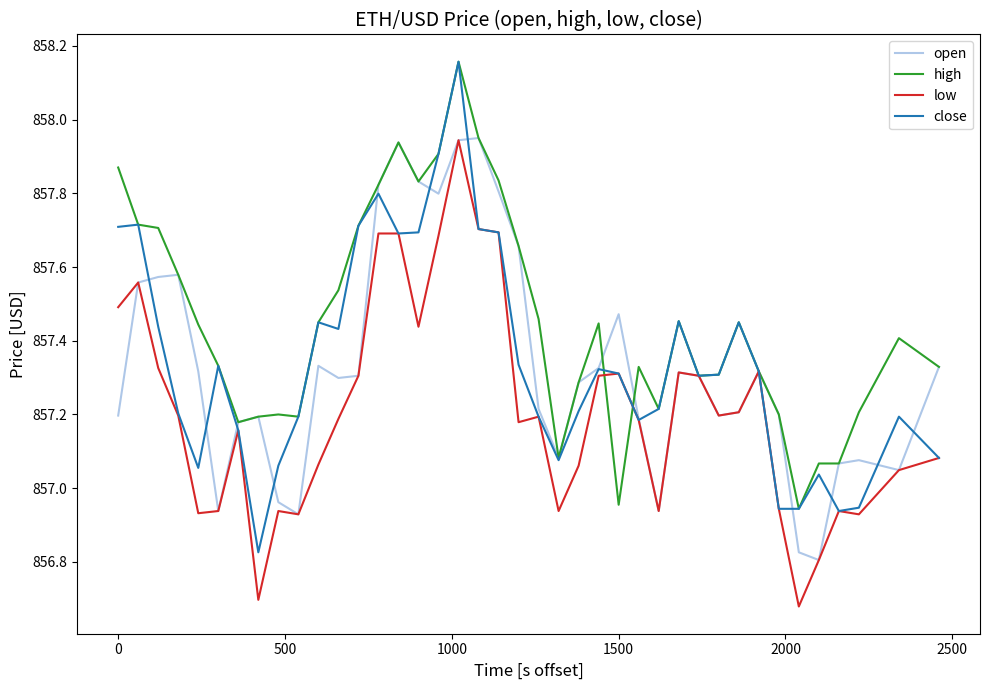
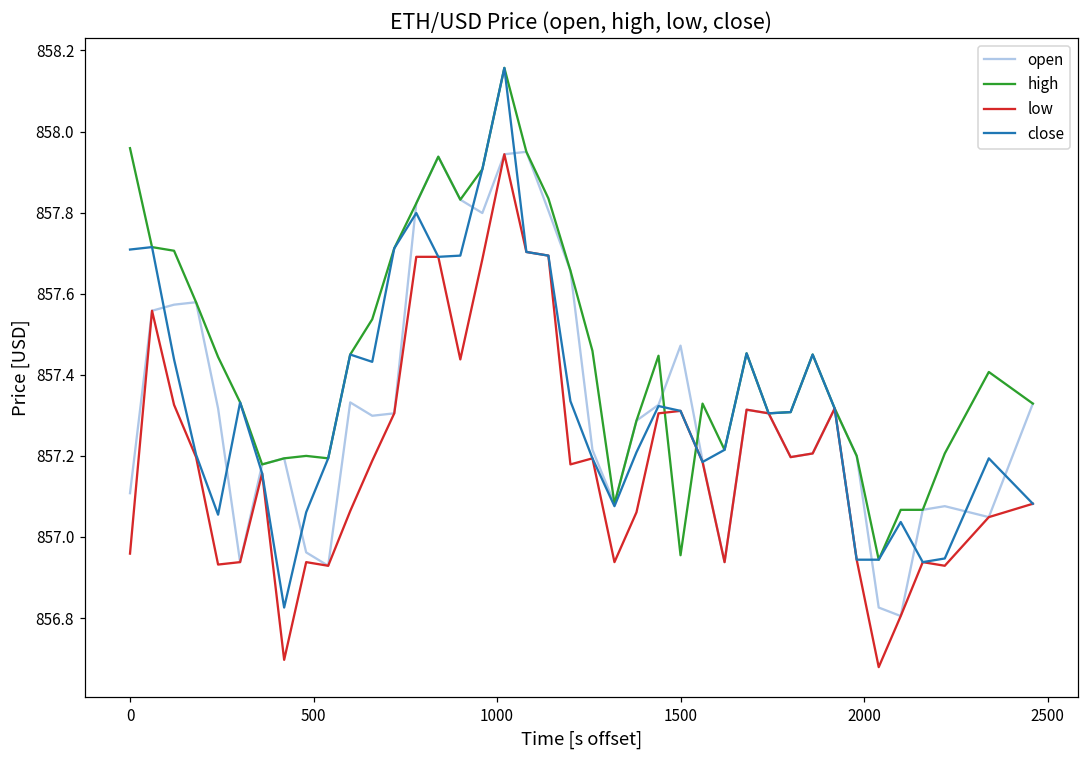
  {
    "open": {
-     "0": 857.20,
+     "0": 857.11,
      "1500": 857.47
    },
    "high": {
-     "0": 857.87,
+     "0": 857.96,
      "1500": 856.96
    },
    "low": {
-     "0": 857.49
+     "0": 856.96
    },
    "close": {
      "0": 857.71
    }
  }
